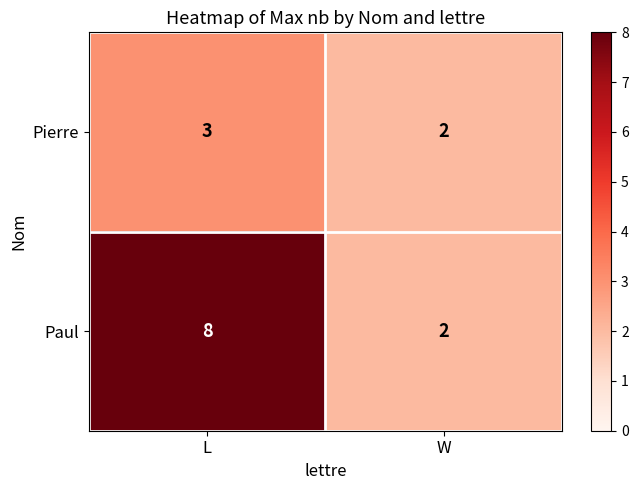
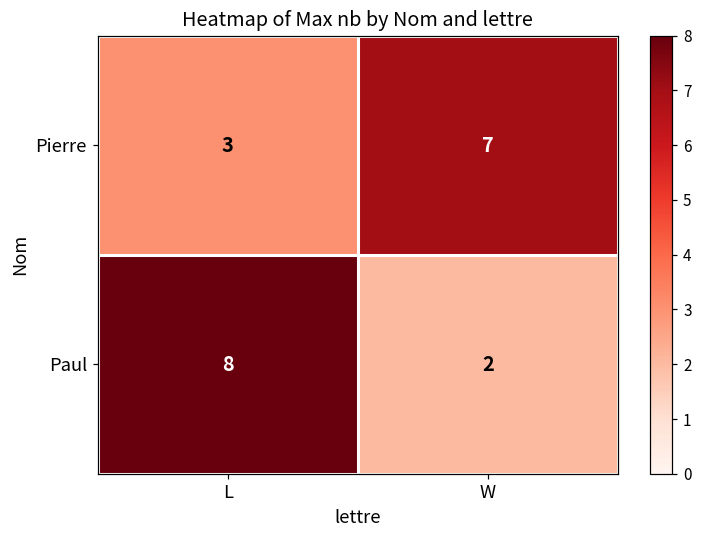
  {
    "Pierre": {
      "L": 3,
-     "W": 2
+     "W": 7
    },
    "Paul": {
      "L": 8,
      "W": 2
    }
  }
